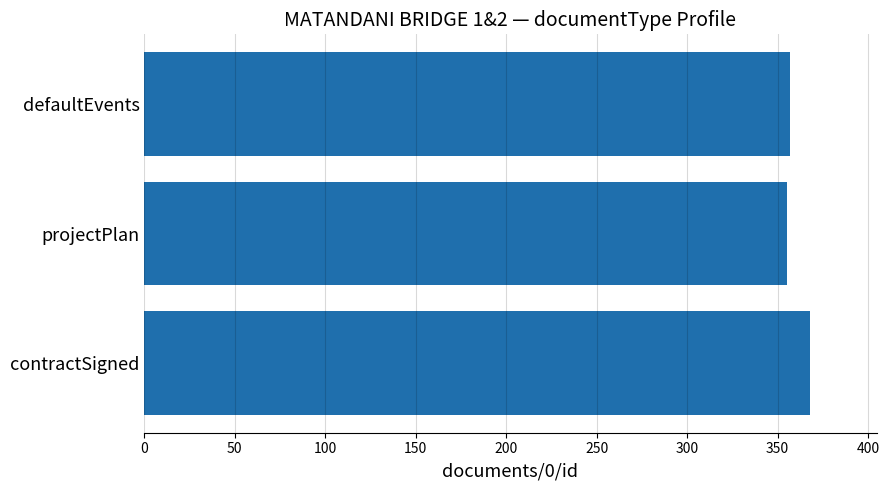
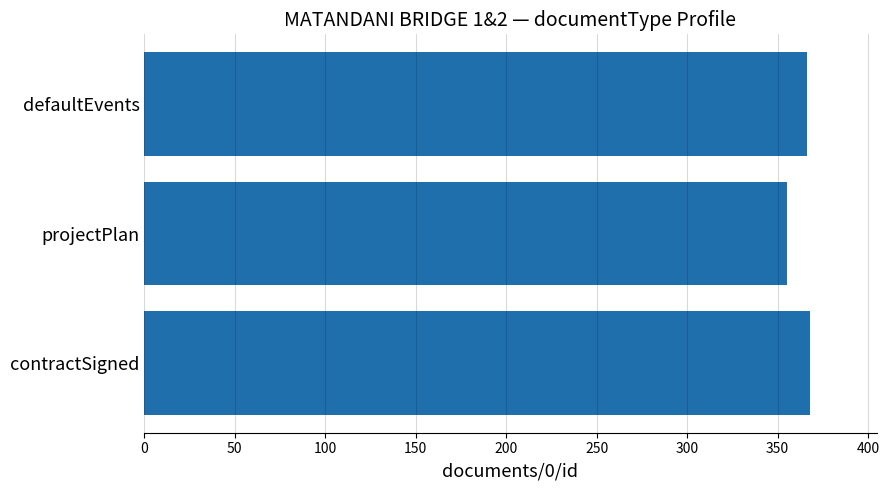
  {
-   "defaultEvents": 357,
+   "defaultEvents": 366,
    "projectPlan": 355,
    "contractSigned": 368
  }
